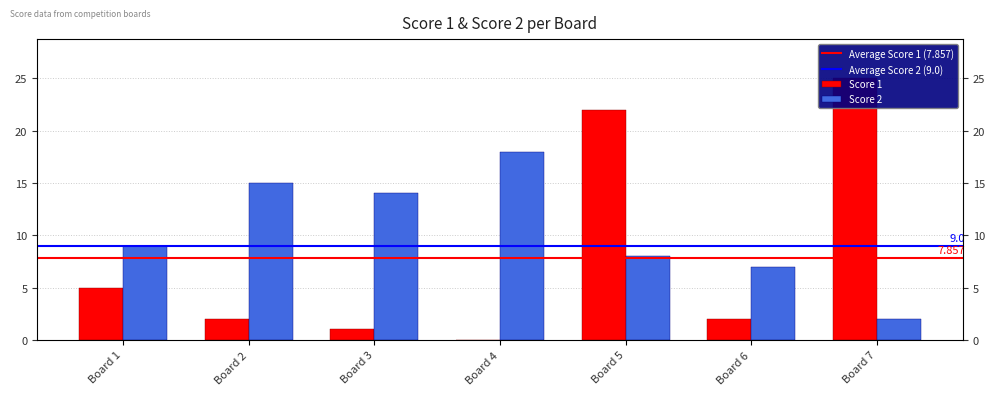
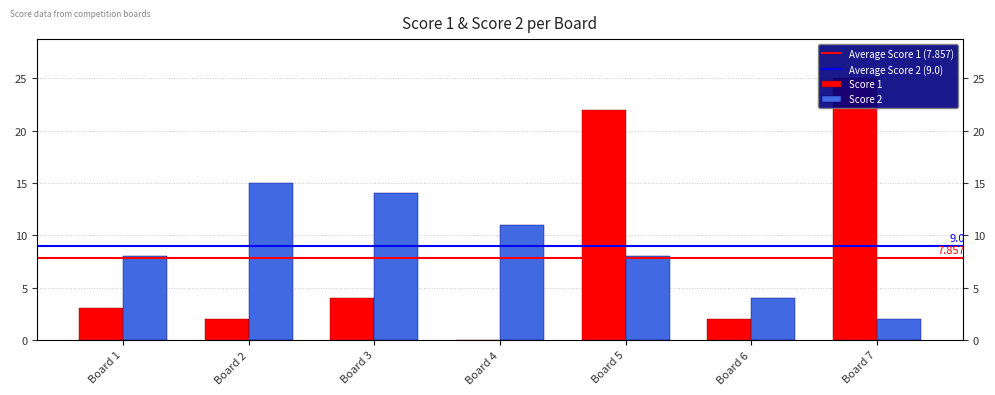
  {
    "Score 1": {
-     "Board 1": 5,
+     "Board 1": 3,
      "Board 2": 2,
-     "Board 3": 1,
+     "Board 3": 4,
      "Board 4": 0,
      "Board 5": 22,
      "Board 6": 2
    },
    "Score 2": {
-     "Board 1": 9,
+     "Board 1": 8,
      "Board 2": 15,
      "Board 3": 14,
-     "Board 4": 18,
+     "Board 4": 11,
      "Board 5": 8,
-     "Board 6": 7,
+     "Board 6": 4,
      "Board 7": 2
    }
  }
